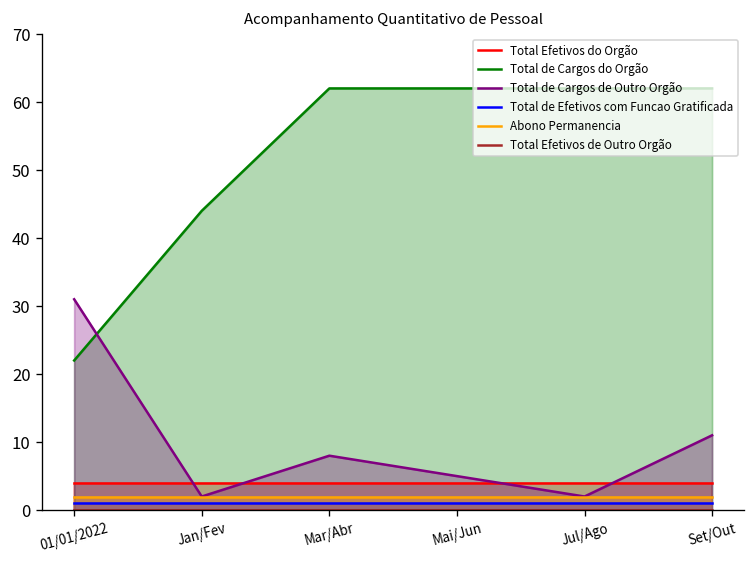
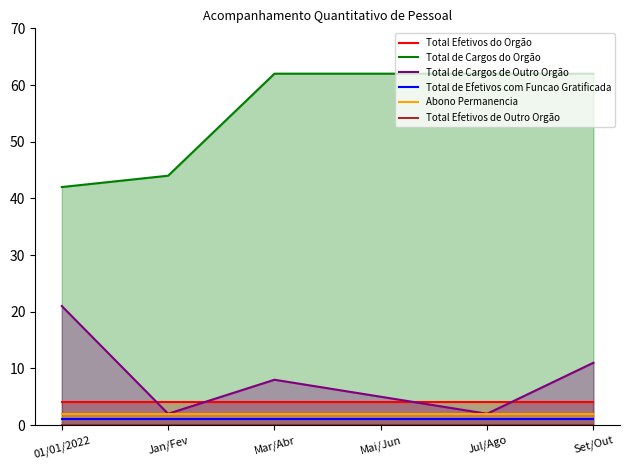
  {
    "Total Efetivos do Orgão": {
      "01/01/2022": 4,
      "Jan/Fev": 4,
      "Mar/Abr": 4,
      "Mai/Jun": 4,
      "Jul/Ago": 4,
      "Set/Out": 4
    },
    "Total de Cargos do Orgão": {
-     "01/01/2022": 22,
+     "01/01/2022": 42,
      "Jan/Fev": 44,
      "Mar/Abr": 62,
      "Mai/Jun": 62
    },
    "Total de Cargos de Outro Orgão": {
-     "01/01/2022": 31,
+     "01/01/2022": 21,
      "Mar/Abr": 8,
      "Mai/Jun": 5,
      "Set/Out": 11
    },
    "Total de Efetivos com Funcao Gratificada": {
      "01/01/2022": 1,
      "Jan/Fev": 1,
      "Mar/Abr": 1,
      "Mai/Jun": 1,
      "Jul/Ago": 1,
      "Set/Out": 1
    },
    "Abono Permanencia": {
      "01/01/2022": 2,
      "Mar/Abr": 2,
      "Mai/Jun": 2,
      "Set/Out": 2
    },
    "Total Efetivos de Outro Orgão": {
      "01/01/2022": 0,
      "Jan/Fev": 0,
      "Mar/Abr": 0,
      "Mai/Jun": 0,
      "Jul/Ago": 0,
      "Set/Out": 0
    }
  }
